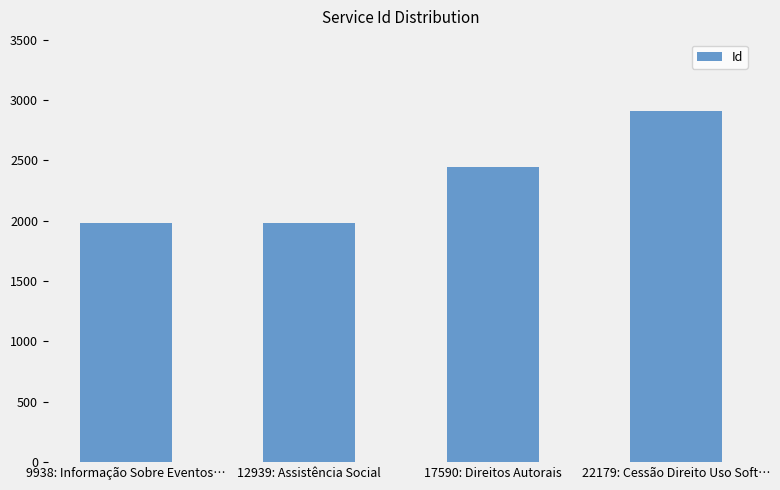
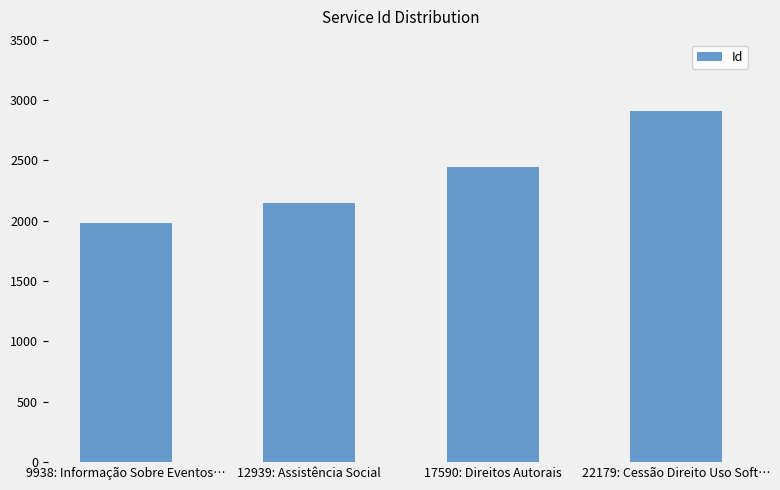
  {
    "9938: Informação Sobre Eventos…": 1980,
-   "12939: Assistência Social": 1980,
+   "12939: Assistência Social": 2150,
    "17590: Direitos Autorais": 2450,
    "22179: Cessão Direito Uso Soft…": 2910
  }
